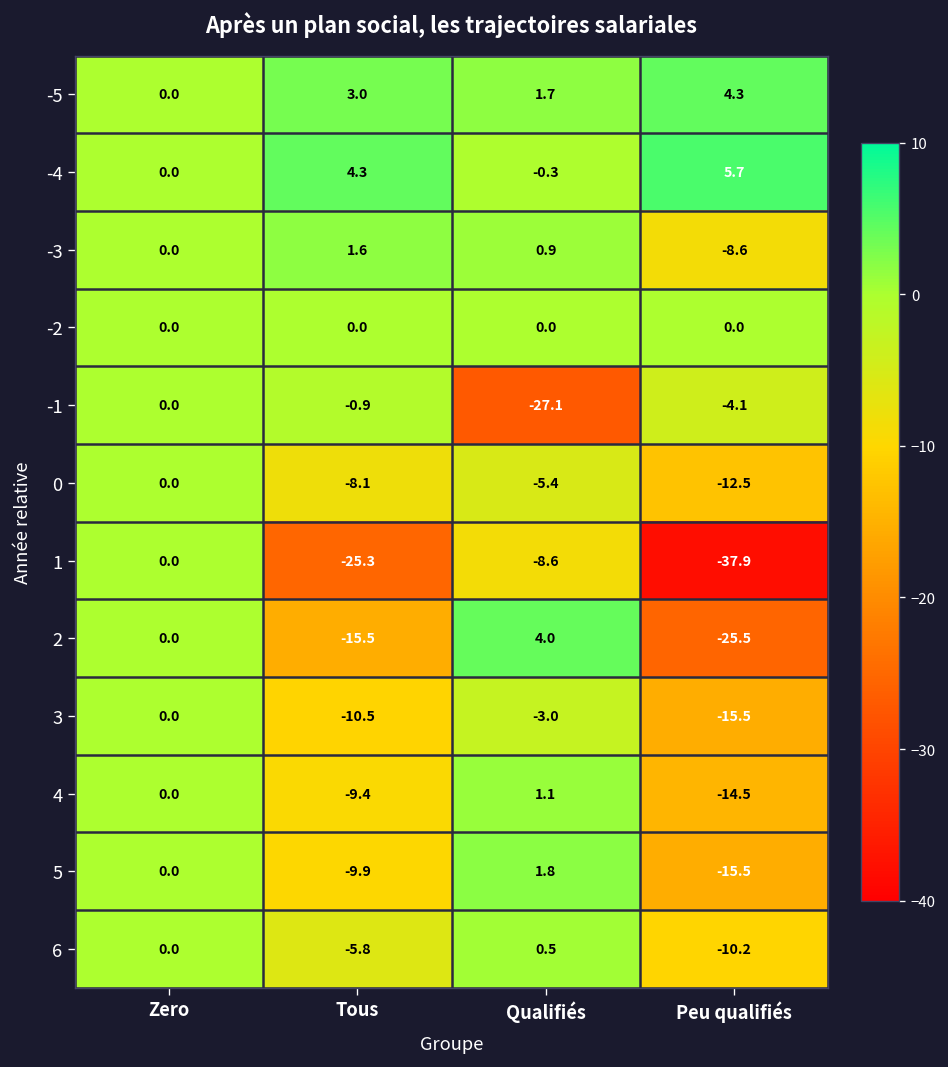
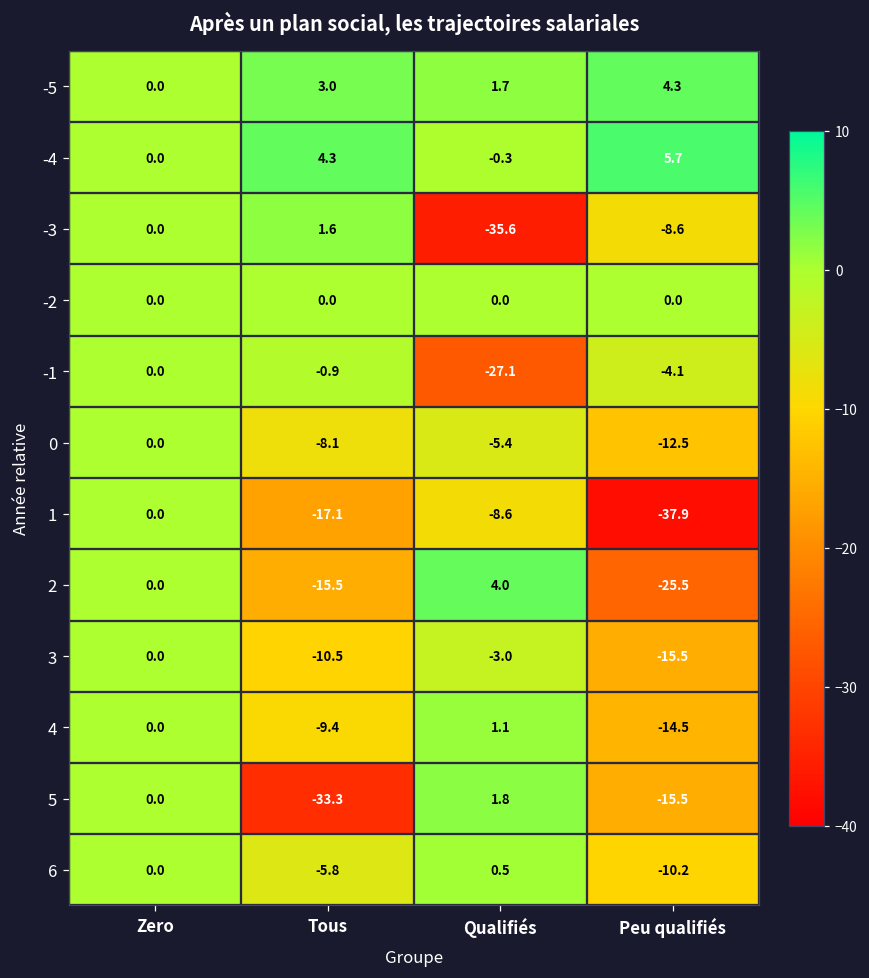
  {
    "-5": {
      "Zero": 0.0,
      "Tous": 3.0,
      "Qualifiés": 1.7,
      "Peu qualifiés": 4.3
    },
    "-4": {
      "Zero": 0.0,
      "Tous": 4.3,
      "Qualifiés": -0.3,
      "Peu qualifiés": 5.7
    },
    "-3": {
      "Zero": 0.0,
      "Tous": 1.6,
-     "Qualifiés": 0.9,
+     "Qualifiés": -35.6,
      "Peu qualifiés": -8.6
    },
    "-2": {
      "Zero": 0.0,
      "Tous": 0.0,
      "Qualifiés": 0.0,
      "Peu qualifiés": 0.0
    },
    "-1": {
      "Zero": 0.0,
      "Tous": -0.9,
      "Qualifiés": -27.1,
      "Peu qualifiés": -4.1
    },
    "0": {
      "Zero": 0.0,
      "Tous": -8.1,
      "Qualifiés": -5.4,
      "Peu qualifiés": -12.5
    },
    "1": {
      "Zero": 0.0,
-     "Tous": -25.3,
+     "Tous": -17.1,
      "Qualifiés": -8.6,
      "Peu qualifiés": -37.9
    },
    "2": {
      "Zero": 0.0,
      "Tous": -15.5,
      "Qualifiés": 4.0,
      "Peu qualifiés": -25.5
    },
    "3": {
      "Zero": 0.0,
      "Tous": -10.5,
      "Qualifiés": -3.0,
      "Peu qualifiés": -15.5
    },
    "4": {
      "Zero": 0.0,
      "Tous": -9.4,
      "Qualifiés": 1.1,
      "Peu qualifiés": -14.5
    },
    "5": {
      "Zero": 0.0,
-     "Tous": -9.9,
+     "Tous": -33.3,
      "Qualifiés": 1.8,
      "Peu qualifiés": -15.5
    },
    "6": {
      "Zero": 0.0,
      "Tous": -5.8,
      "Qualifiés": 0.5,
      "Peu qualifiés": -10.2
    }
  }
